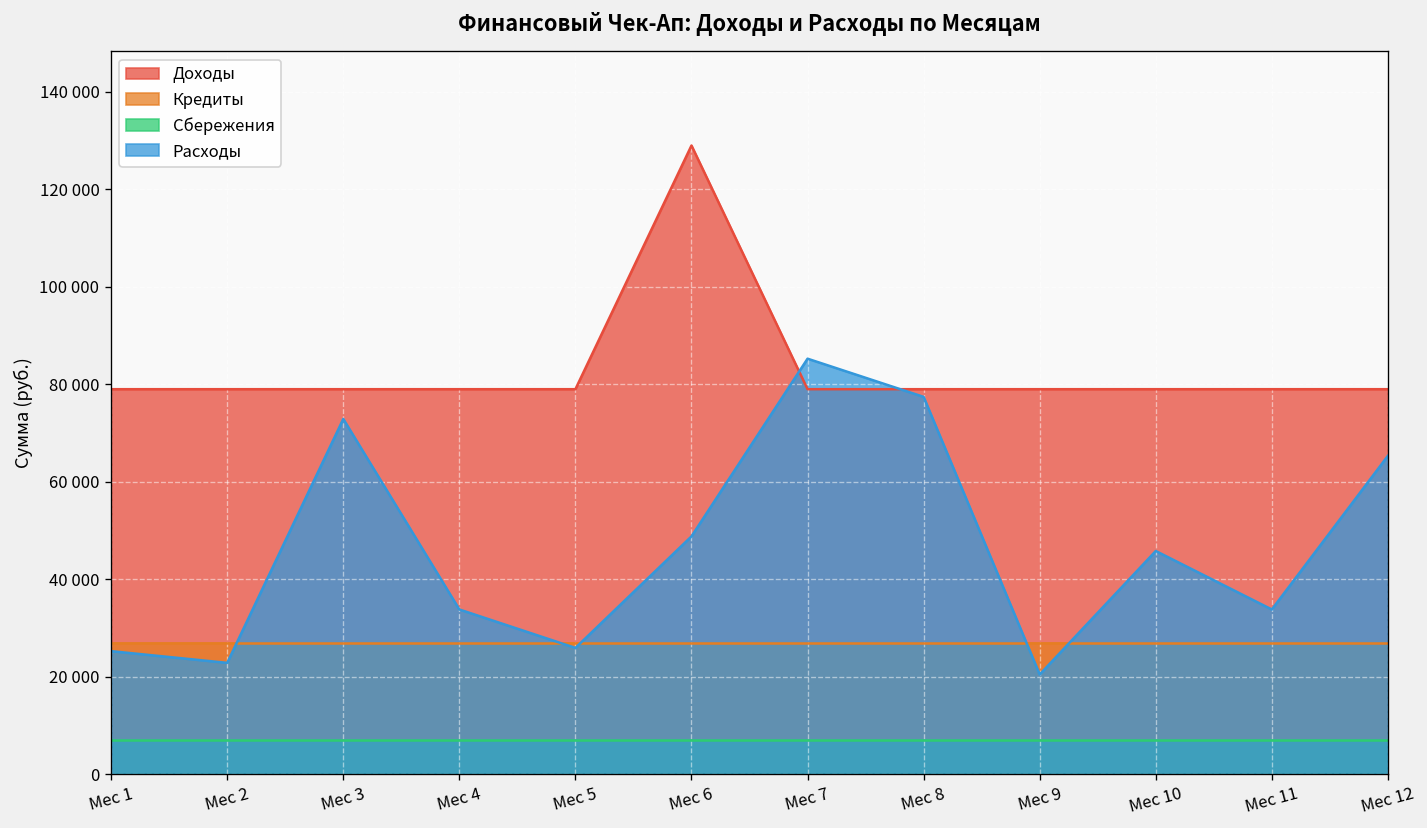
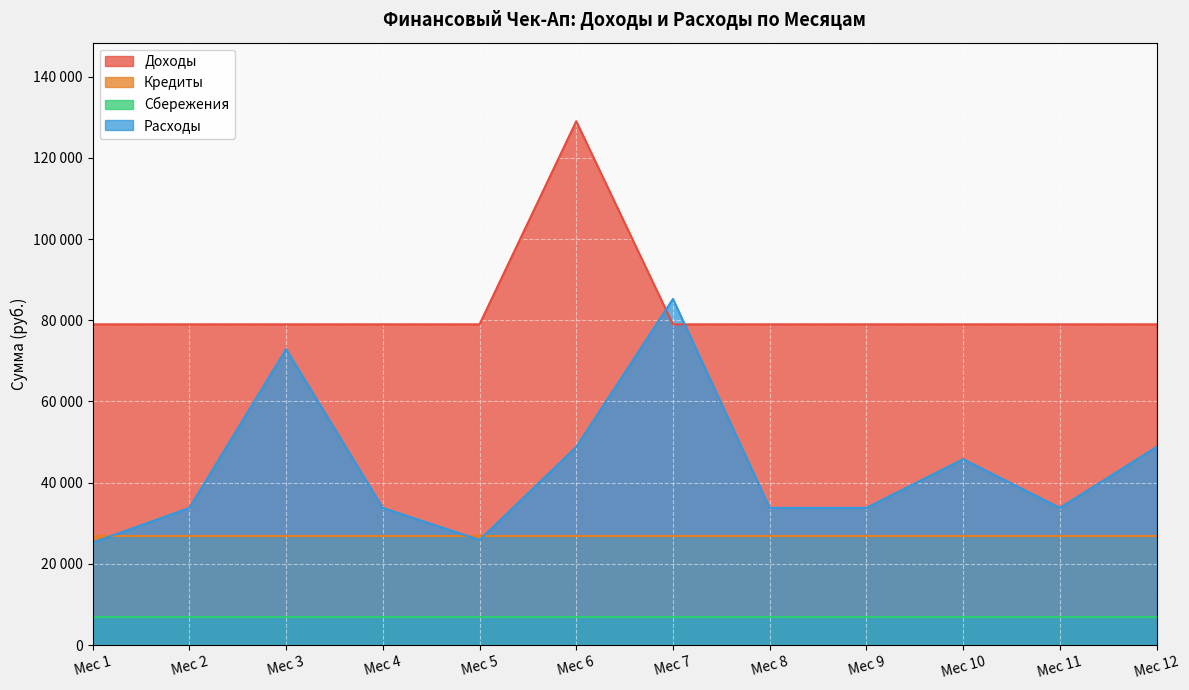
  {
    "Сбережения": {
      "Мес 1": 7000,
      "Мес 2": 7000,
      "Мес 3": 7000,
      "Мес 4": 7000,
      "Мес 5": 7000,
      "Мес 6": 7000,
      "Мес 7": 7000,
      "Мес 8": 7000,
      "Мес 9": 7000,
      "Мес 10": 7000,
      "Мес 11": 7000,
      "Мес 12": 7000
    },
    "Расходы": {
      "Мес 1": 25000,
-     "Мес 2": 23000,
+     "Мес 2": 34000,
      "Мес 3": 73000,
      "Мес 4": 34000,
      "Мес 5": 26000,
      "Мес 6": 49000,
      "Мес 7": 85000,
-     "Мес 8": 77000,
-     "Мес 9": 20000,
+     "Мес 8": 34000,
+     "Мес 9": 34000,
      "Мес 10": 46000,
      "Мес 11": 34000,
-     "Мес 12": 65000
+     "Мес 12": 49000
    }
  }
